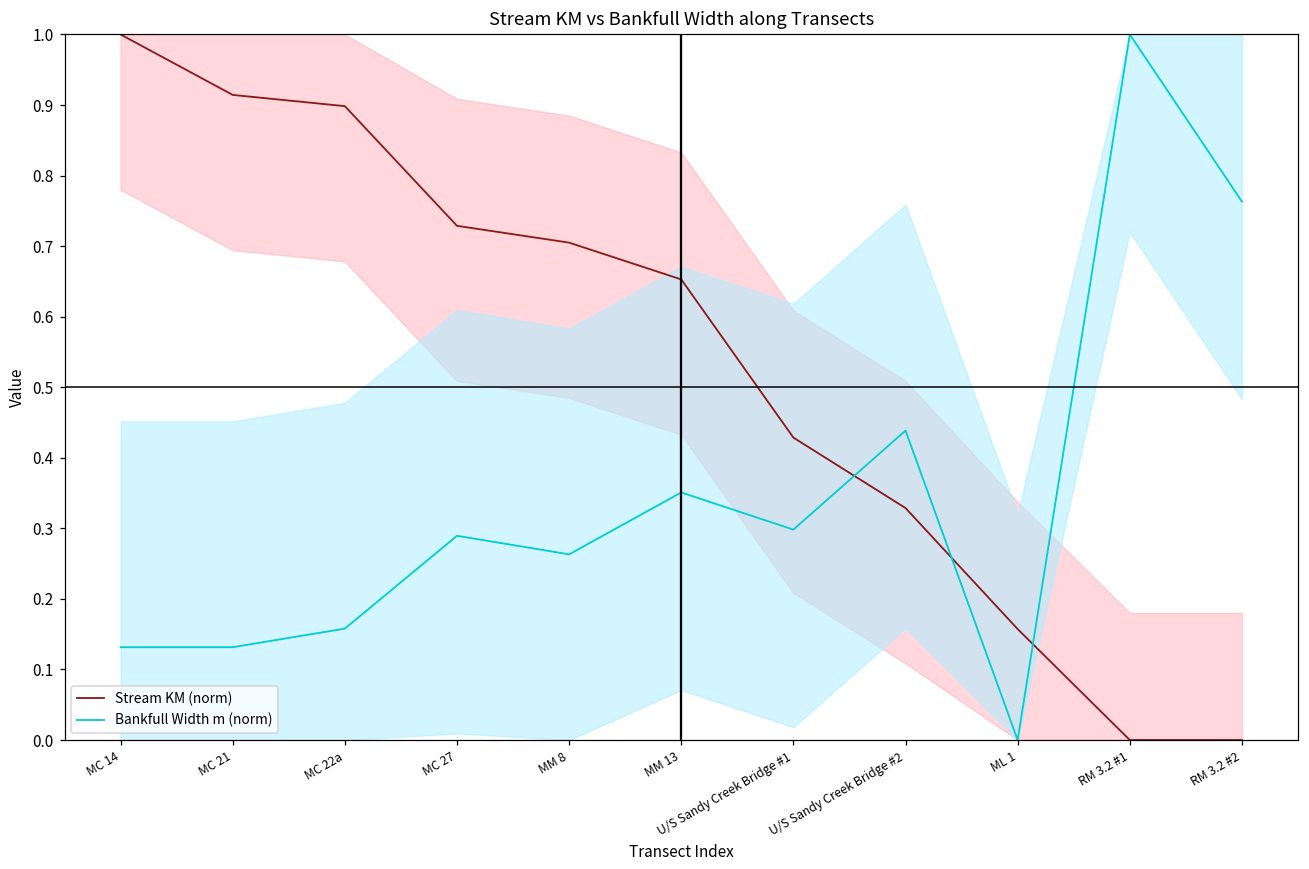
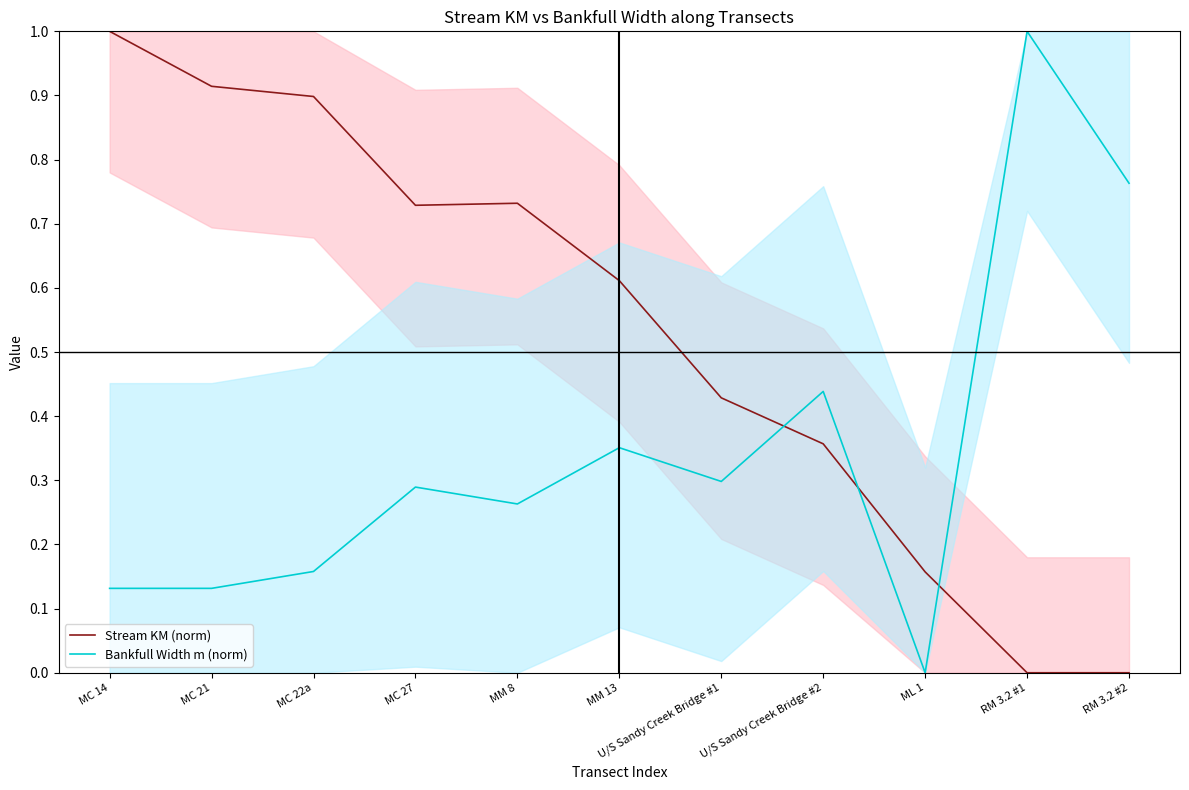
  {
    "Stream KM (norm)": {
      "MC 21": 0.91,
      "MC 22a": 0.90,
      "MC 27": 0.73,
-     "MM 8": 0.70,
-     "MM 13": 0.65,
+     "MM 8": 0.73,
+     "MM 13": 0.61,
      "U/S Sandy Creek Bridge #1": 0.43,
-     "U/S Sandy Creek Bridge #2": 0.33,
+     "U/S Sandy Creek Bridge #2": 0.36,
      "ML 1": 0.16,
      "RM 3.2 #1": 0.00,
      "RM 3.2 #2": 0.00
    },
    "Bankfull Width m (norm)": {
      "MC 14": 0.13,
      "MC 21": 0.13,
      "MC 22a": 0.16,
      "MC 27": 0.29,
      "MM 8": 0.26,
      "MM 13": 0.35,
      "U/S Sandy Creek Bridge #1": 0.30,
      "U/S Sandy Creek Bridge #2": 0.44,
      "ML 1": 0.00,
      "RM 3.2 #2": 0.76
    }
  }
